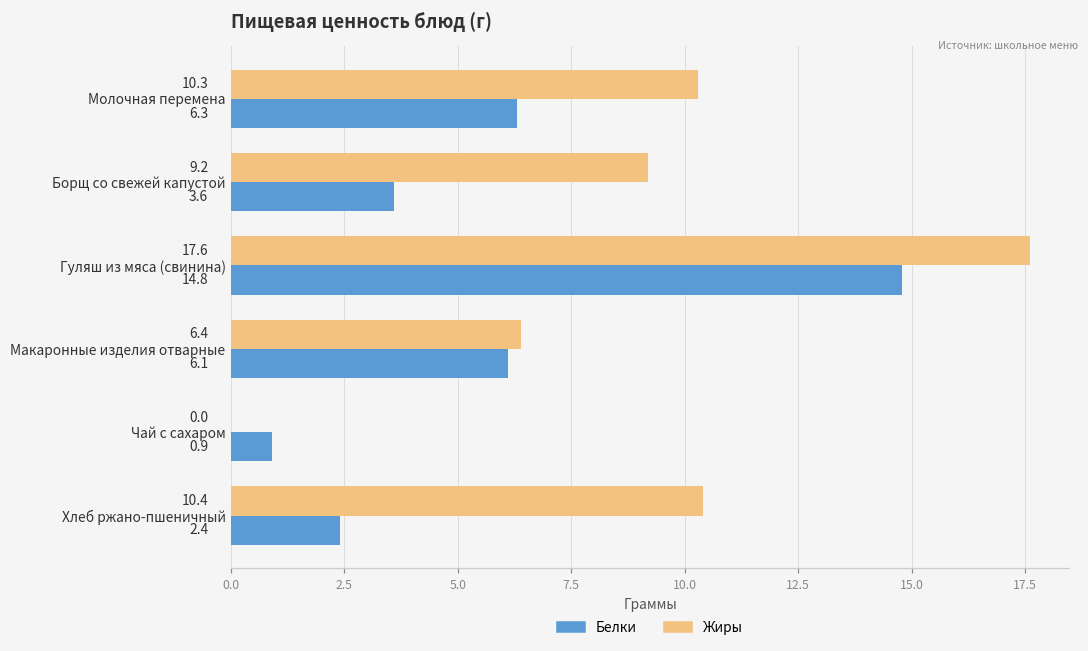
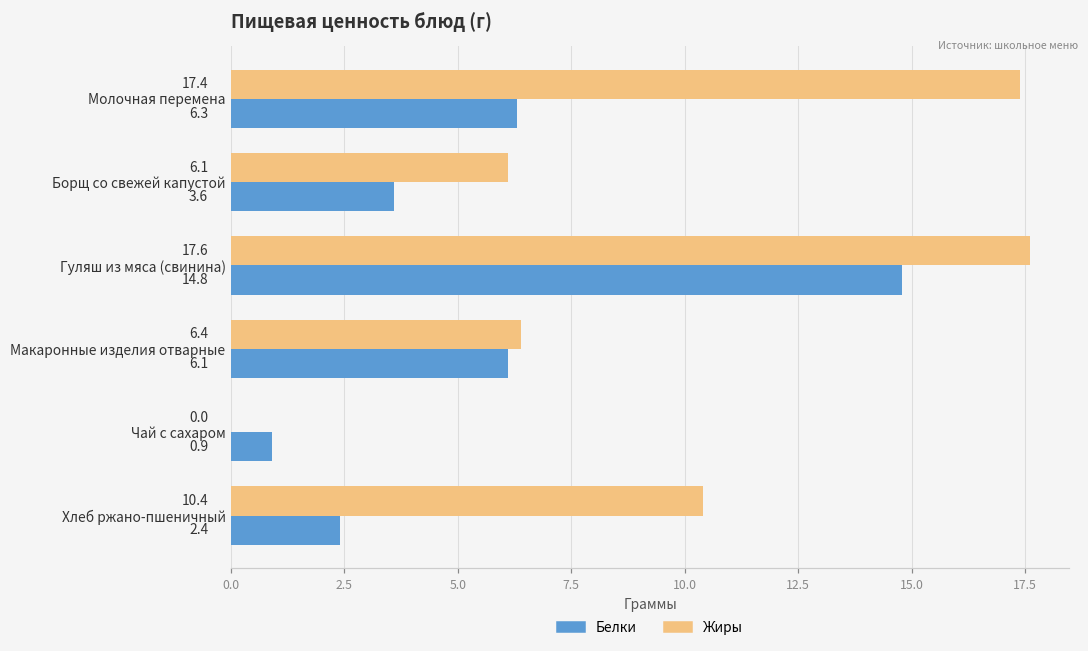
  {
    "Белки": {
      "Молочная перемена": 6.3,
      "Борщ со свежей капустой": 3.6,
      "Гуляш из мяса (свинина)": 14.8,
      "Макаронные изделия отварные": 6.1,
      "Чай с сахаром": 0.9,
      "Хлеб ржано-пшеничный": 2.4
    },
    "Жиры": {
-     "Молочная перемена": 10.3,
-     "Борщ со свежей капустой": 9.2,
+     "Молочная перемена": 17.4,
+     "Борщ со свежей капустой": 6.1,
      "Чай с сахаром": 0.0
    }
  }
